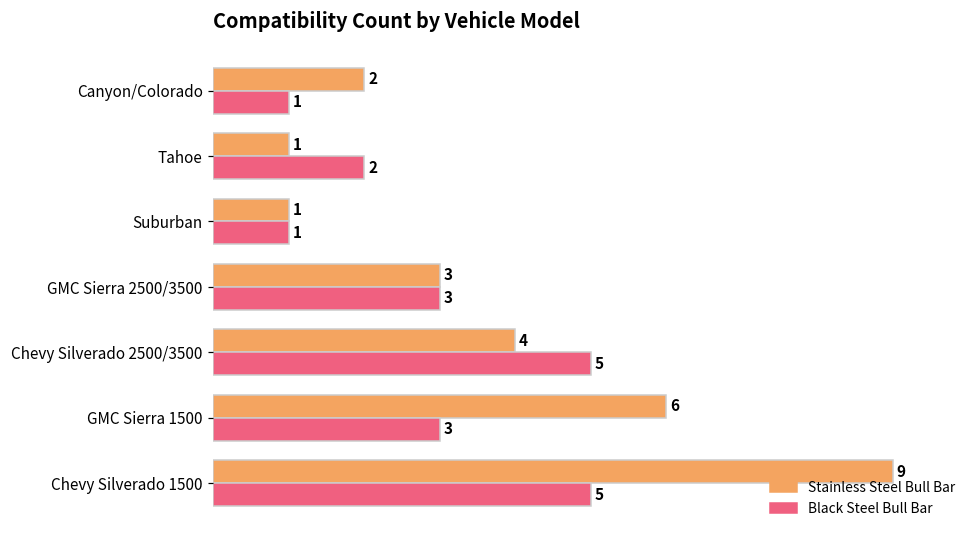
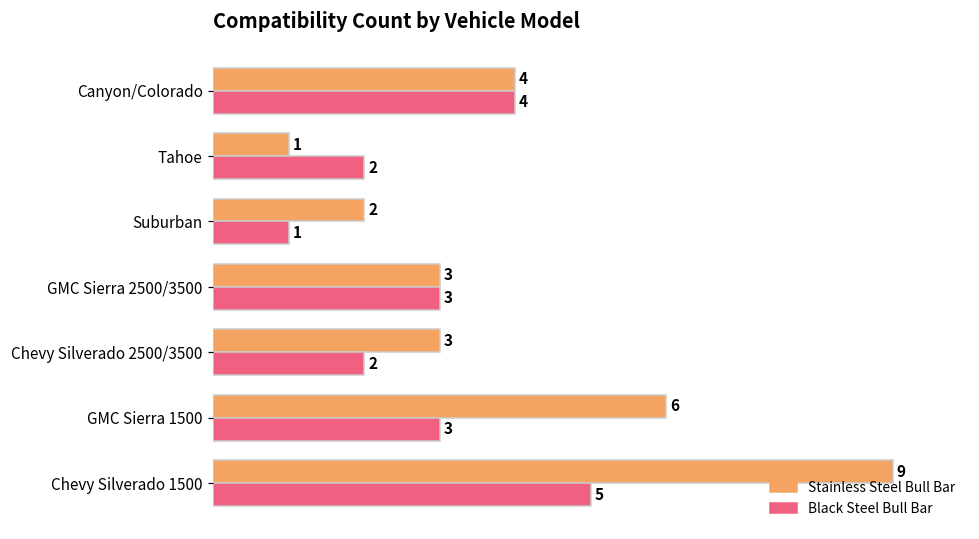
  {
    "Stainless Steel Bull Bar": {
-     "Canyon/Colorado": 2,
+     "Canyon/Colorado": 4,
      "Tahoe": 1,
-     "Suburban": 1,
+     "Suburban": 2,
      "GMC Sierra 2500/3500": 3,
-     "Chevy Silverado 2500/3500": 4,
+     "Chevy Silverado 2500/3500": 3,
      "GMC Sierra 1500": 6,
      "Chevy Silverado 1500": 9
    },
    "Black Steel Bull Bar": {
-     "Canyon/Colorado": 1,
+     "Canyon/Colorado": 4,
      "Tahoe": 2,
      "Suburban": 1,
      "GMC Sierra 2500/3500": 3,
-     "Chevy Silverado 2500/3500": 5,
+     "Chevy Silverado 2500/3500": 2,
      "GMC Sierra 1500": 3,
      "Chevy Silverado 1500": 5
    }
  }
